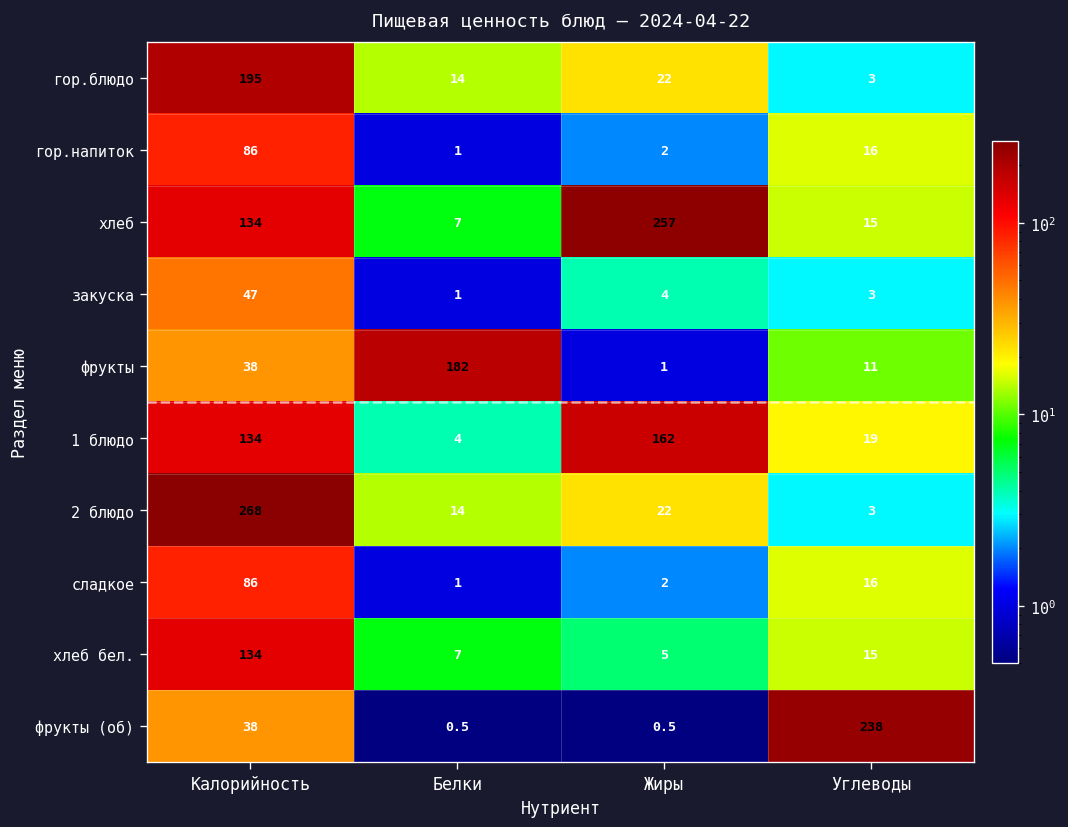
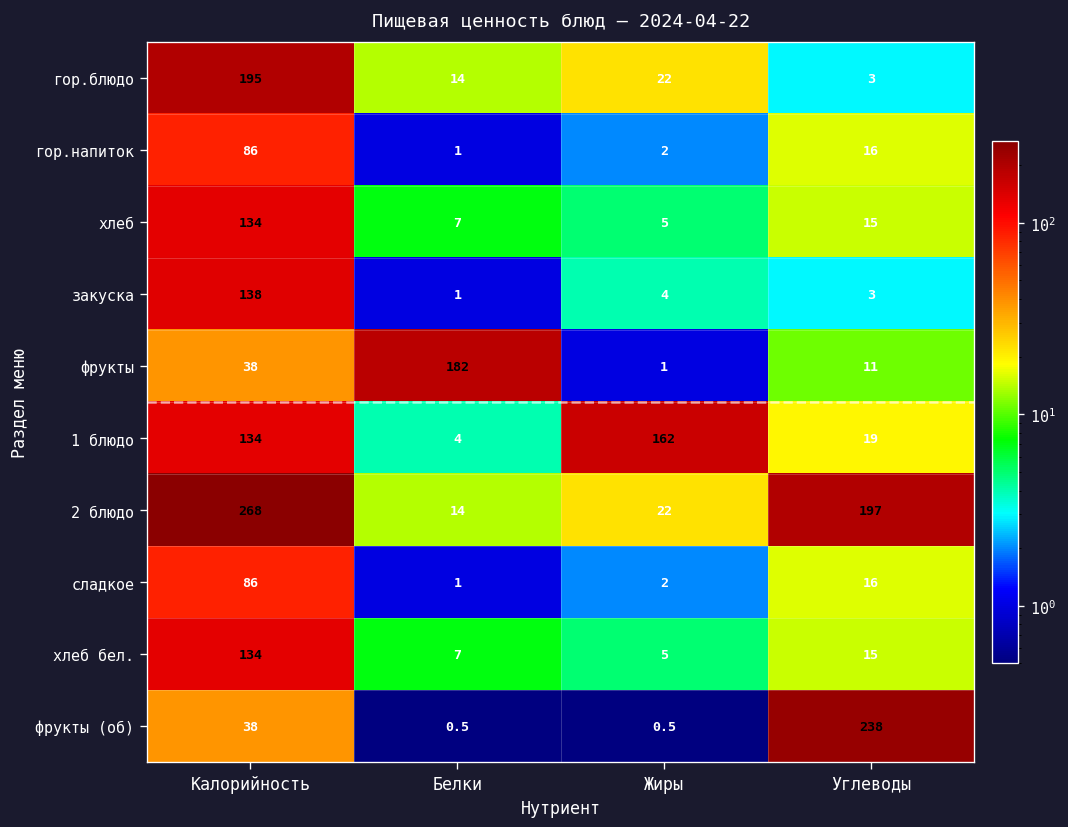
  {
    "гор.блюдо": {
      "Калорийность": 195,
      "Белки": 14,
      "Жиры": 22,
      "Углеводы": 3
    },
    "гор.напиток": {
      "Калорийность": 86,
      "Белки": 1,
      "Жиры": 2,
      "Углеводы": 16
    },
    "хлеб": {
      "Калорийность": 134,
      "Белки": 7,
-     "Жиры": 257,
+     "Жиры": 5,
      "Углеводы": 15
    },
    "закуска": {
-     "Калорийность": 47,
+     "Калорийность": 138,
      "Белки": 1,
      "Жиры": 4,
      "Углеводы": 3
    },
    "фрукты": {
      "Калорийность": 38,
      "Белки": 182,
      "Жиры": 1,
      "Углеводы": 11
    },
    "1 блюдо": {
      "Калорийность": 134,
      "Белки": 4,
      "Жиры": 162,
      "Углеводы": 19
    },
    "2 блюдо": {
      "Калорийность": 268,
      "Белки": 14,
      "Жиры": 22,
-     "Углеводы": 3
+     "Углеводы": 197
    },
    "сладкое": {
      "Калорийность": 86,
      "Белки": 1,
      "Жиры": 2,
      "Углеводы": 16
    },
    "хлеб бел.": {
      "Калорийность": 134,
      "Белки": 7,
      "Жиры": 5,
      "Углеводы": 15
    },
    "фрукты (об)": {
      "Калорийность": 38,
      "Белки": 0.5,
      "Жиры": 0.5,
      "Углеводы": 238
    }
  }
